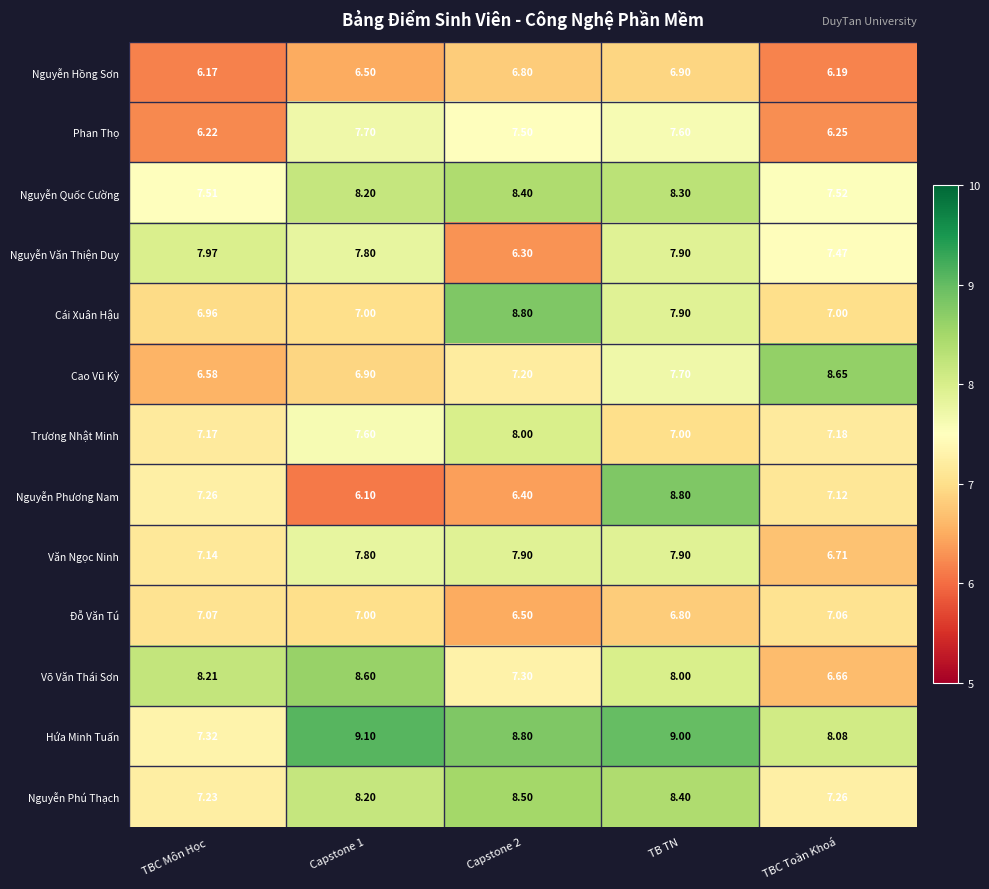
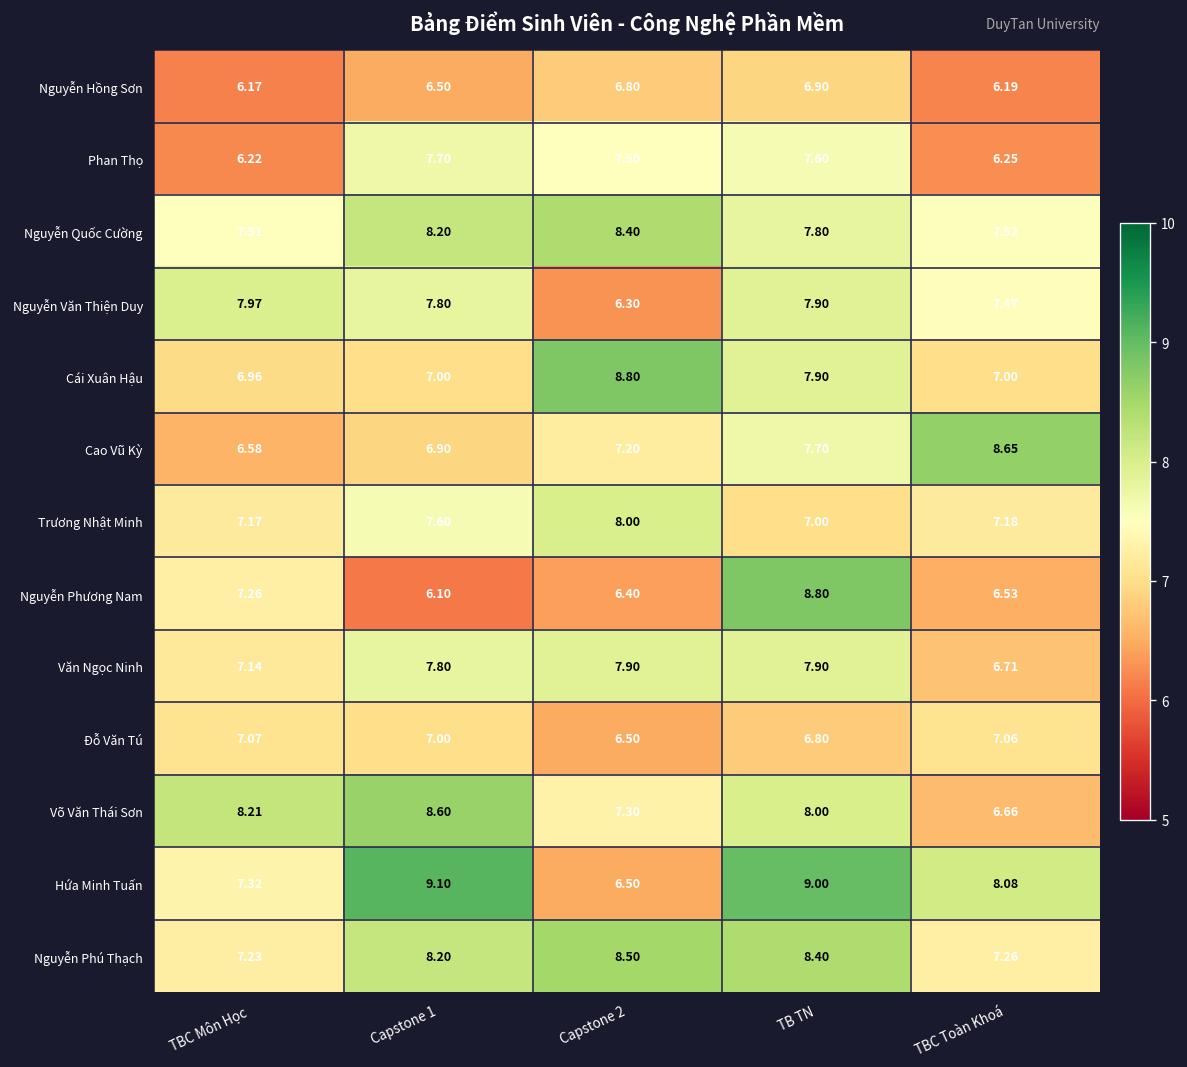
  {
    "Nguyễn Hồng Sơn": {
      "TBC Môn Học": 6.17,
      "Capstone 1": 6.50,
      "Capstone 2": 6.80,
      "TB TN": 6.90,
      "TBC Toàn Khoá": 6.19
    },
    "Phan Thọ": {
      "TBC Môn Học": 6.22,
      "Capstone 1": 7.70,
      "Capstone 2": 7.50,
      "TB TN": 7.60,
      "TBC Toàn Khoá": 6.25
    },
    "Nguyễn Quốc Cường": {
      "TBC Môn Học": 7.51,
      "Capstone 1": 8.20,
      "Capstone 2": 8.40,
-     "TB TN": 8.30,
+     "TB TN": 7.80,
      "TBC Toàn Khoá": 7.52
    },
    "Nguyễn Văn Thiện Duy": {
      "TBC Môn Học": 7.97,
      "Capstone 1": 7.80,
      "Capstone 2": 6.30,
      "TB TN": 7.90,
      "TBC Toàn Khoá": 7.47
    },
    "Cái Xuân Hậu": {
      "TBC Môn Học": 6.96,
      "Capstone 1": 7.00,
      "Capstone 2": 8.80,
      "TB TN": 7.90,
      "TBC Toàn Khoá": 7.00
    },
    "Cao Vũ Kỳ": {
      "TBC Môn Học": 6.58,
      "Capstone 1": 6.90,
      "Capstone 2": 7.20,
      "TB TN": 7.70,
      "TBC Toàn Khoá": 8.65
    },
    "Trương Nhật Minh": {
      "TBC Môn Học": 7.17,
      "Capstone 1": 7.60,
      "Capstone 2": 8.00,
      "TB TN": 7.00,
      "TBC Toàn Khoá": 7.18
    },
    "Nguyễn Phương Nam": {
      "TBC Môn Học": 7.26,
      "Capstone 1": 6.10,
      "Capstone 2": 6.40,
      "TB TN": 8.80,
-     "TBC Toàn Khoá": 7.12
+     "TBC Toàn Khoá": 6.53
    },
    "Văn Ngọc Ninh": {
      "TBC Môn Học": 7.14,
      "Capstone 1": 7.80,
      "Capstone 2": 7.90,
      "TB TN": 7.90,
      "TBC Toàn Khoá": 6.71
    },
    "Đỗ Văn Tú": {
      "TBC Môn Học": 7.07,
      "Capstone 1": 7.00,
      "Capstone 2": 6.50,
      "TB TN": 6.80,
      "TBC Toàn Khoá": 7.06
    },
    "Võ Văn Thái Sơn": {
      "TBC Môn Học": 8.21,
      "Capstone 1": 8.60,
      "Capstone 2": 7.30,
      "TB TN": 8.00,
      "TBC Toàn Khoá": 6.66
    },
    "Hứa Minh Tuấn": {
      "TBC Môn Học": 7.32,
      "Capstone 1": 9.10,
-     "Capstone 2": 8.80,
+     "Capstone 2": 6.50,
      "TB TN": 9.00,
      "TBC Toàn Khoá": 8.08
    },
    "Nguyễn Phú Thạch": {
      "TBC Môn Học": 7.23,
      "Capstone 1": 8.20,
      "Capstone 2": 8.50,
      "TB TN": 8.40,
      "TBC Toàn Khoá": 7.26
    }
  }
